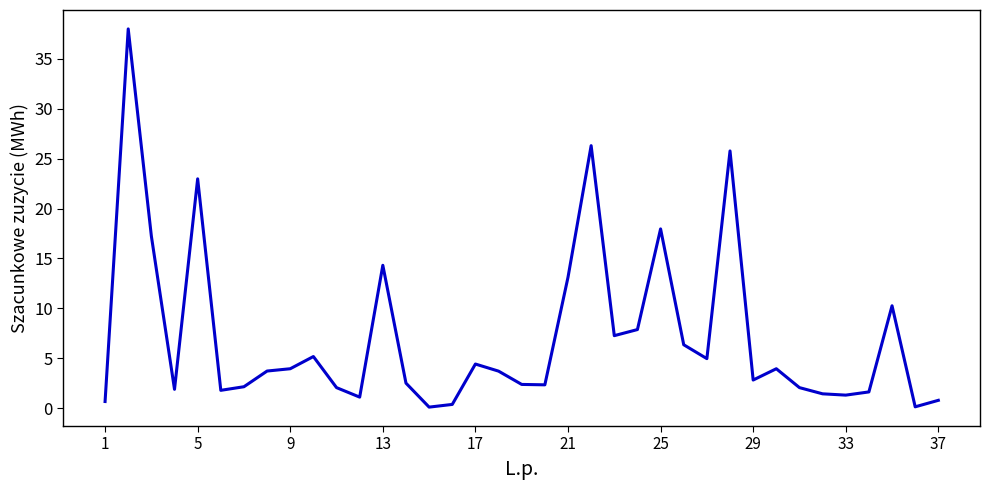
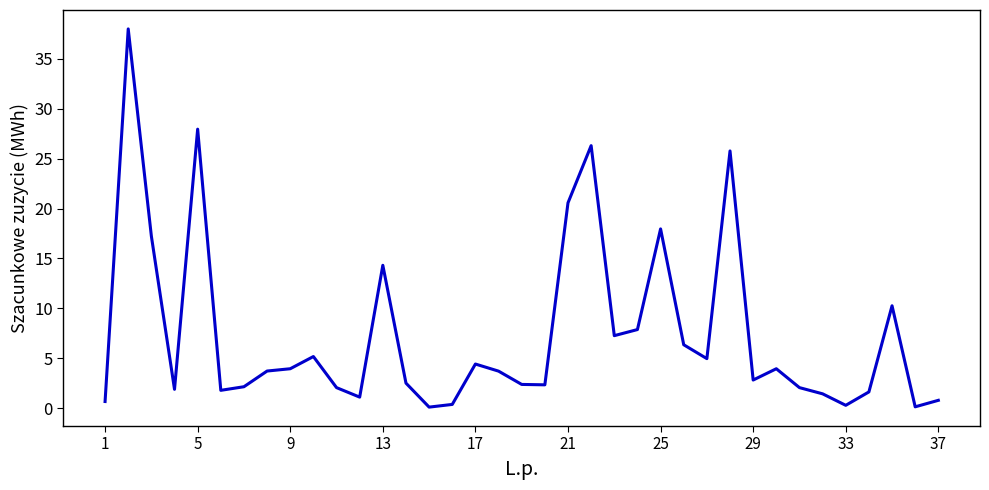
  {
    "1": 1,
-   "5": 23,
+   "5": 28,
    "9": 4,
    "13": 14,
    "17": 4,
-   "21": 13,
+   "21": 21,
    "25": 18,
    "29": 3,
-   "33": 1,
+   "33": 0,
    "37": 1
  }
